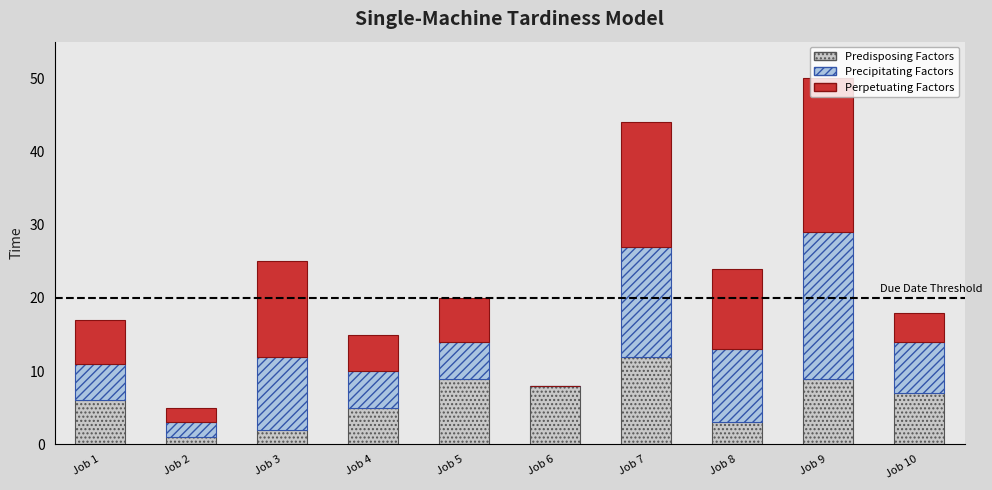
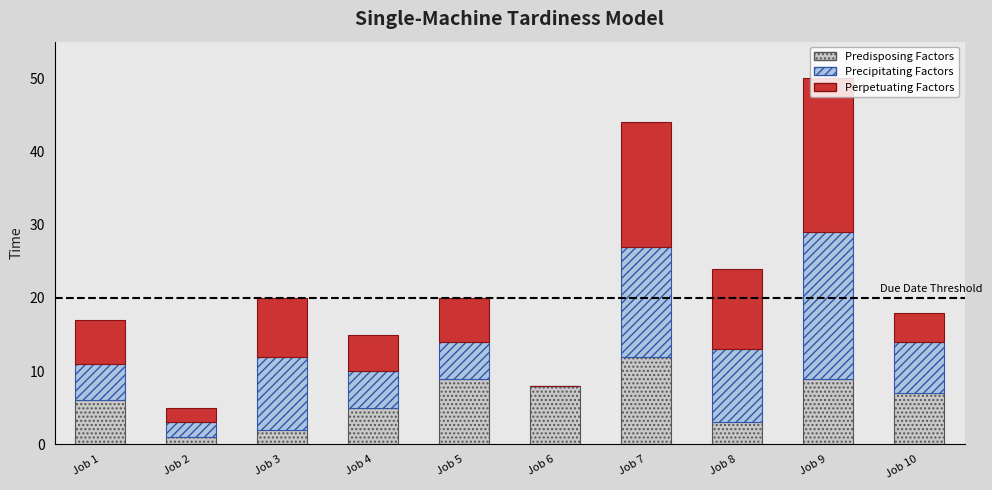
  {
    "Perpetuating Factors": {
      "Job 1": 6,
      "Job 2": 2,
-     "Job 3": 13,
+     "Job 3": 8,
      "Job 4": 5,
      "Job 5": 6,
      "Job 6": 0,
      "Job 7": 17,
      "Job 8": 11,
      "Job 10": 4
    }
  }
